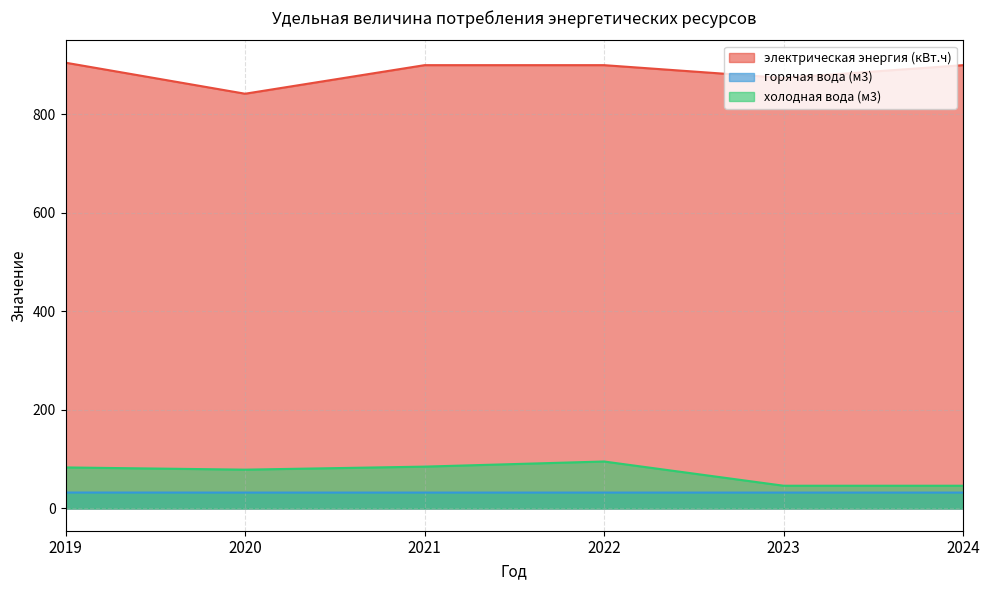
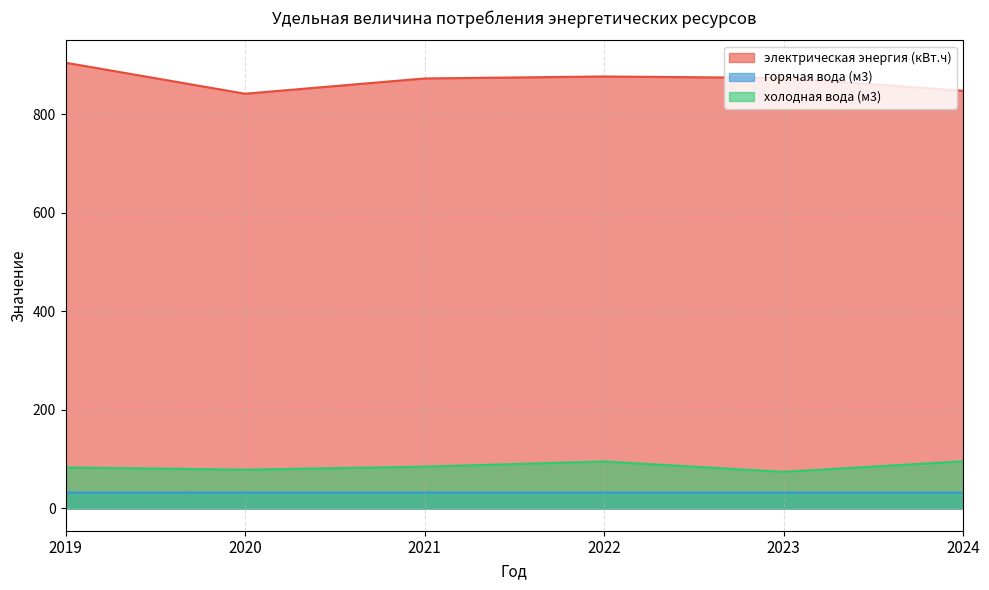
  {
    "электрическая энергия (кВт.ч)": {
      "2019": 910,
      "2020": 840,
-     "2021": 900,
-     "2022": 900,
-     "2024": 900
+     "2021": 870,
+     "2022": 880,
+     "2024": 850
    },
    "горячая вода (м3)": {
      "2019": 30,
      "2020": 30,
      "2021": 30,
      "2022": 30,
      "2023": 30,
      "2024": 30
    },
    "холодная вода (м3)": {
      "2019": 80,
      "2020": 80,
      "2021": 80,
      "2022": 100,
-     "2023": 50,
-     "2024": 50
+     "2023": 70,
+     "2024": 100
    }
  }
